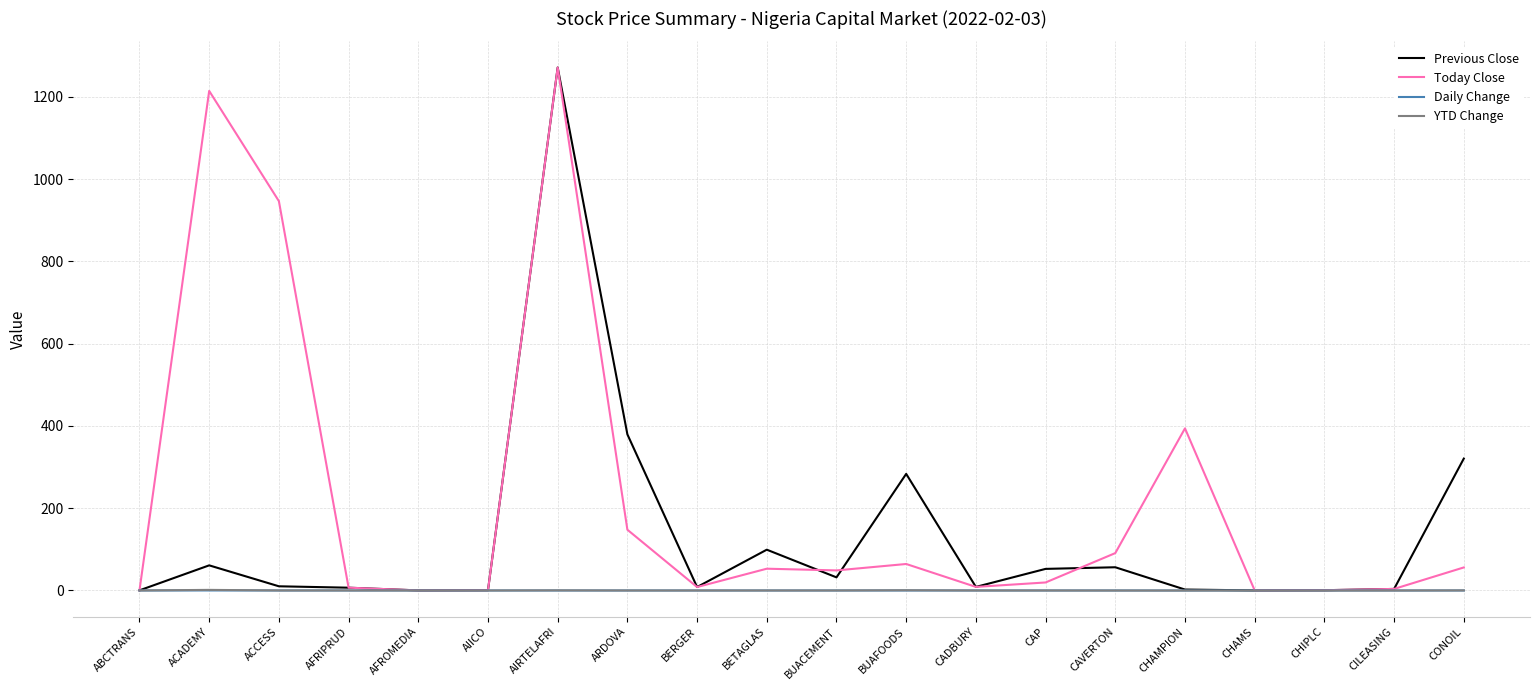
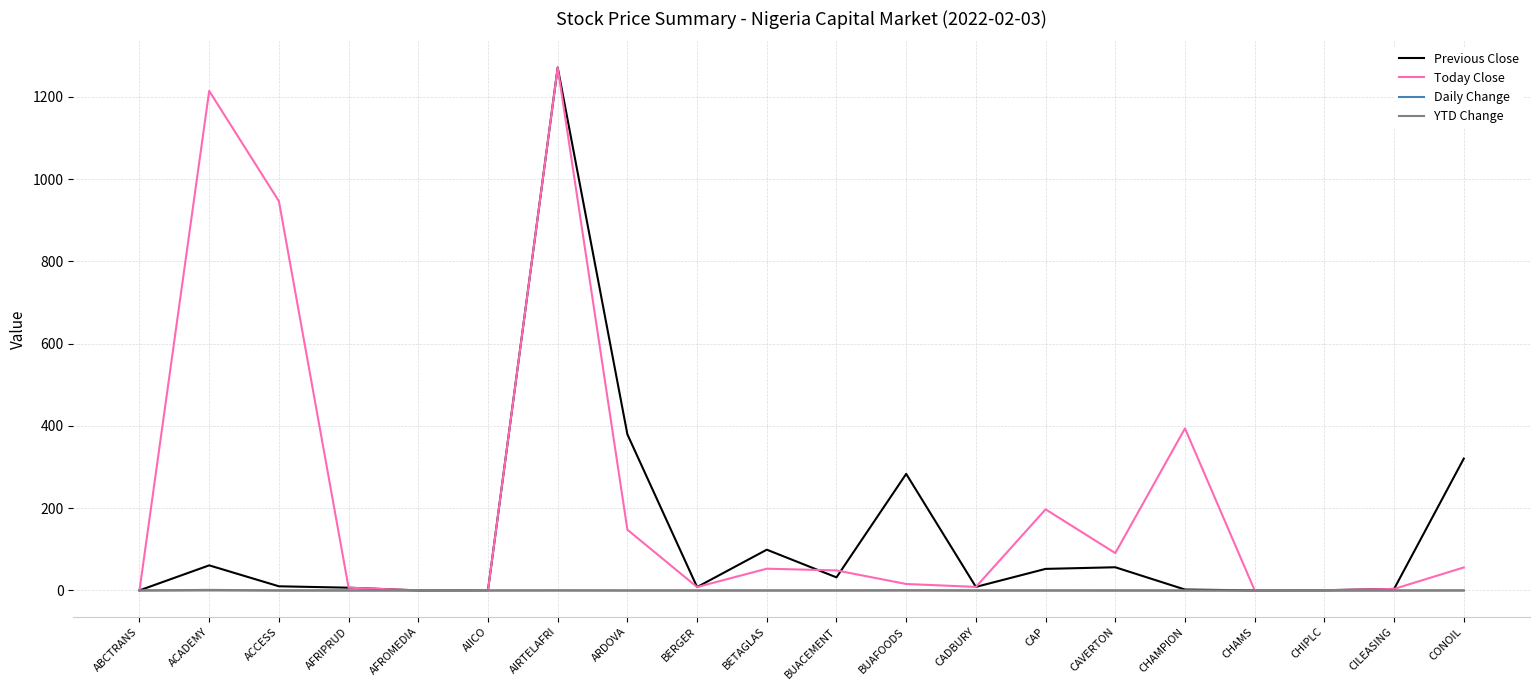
  {
    "Previous Close": {
      "ACADEMY": 60,
      "ACCESS": 10,
      "ARDOVA": 380,
      "BETAGLAS": 100,
      "BUACEMENT": 30,
      "BUAFOODS": 280,
      "CAP": 50,
      "CAVERTON": 60,
      "CONOIL": 320
    },
    "Today Close": {
      "ACADEMY": 1210,
      "ACCESS": 950,
      "ARDOVA": 150,
      "BETAGLAS": 50,
      "BUACEMENT": 50,
-     "BUAFOODS": 60,
-     "CAP": 20,
+     "BUAFOODS": 20,
+     "CAP": 200,
      "CAVERTON": 90,
      "CHAMPION": 390,
      "CONOIL": 60
    }
  }
